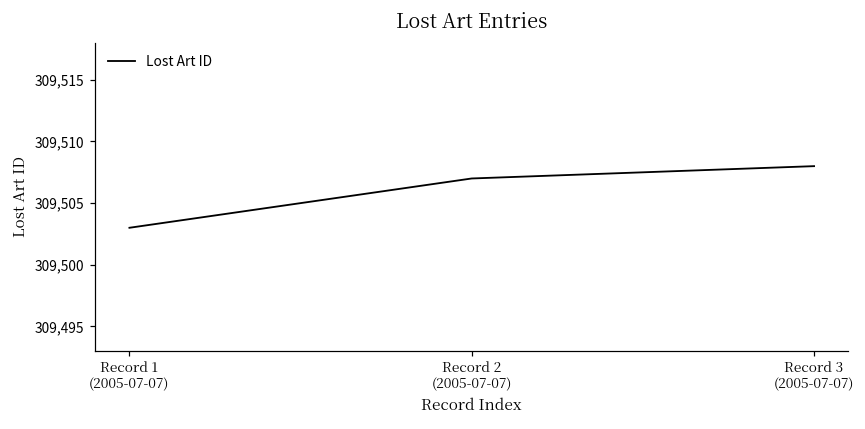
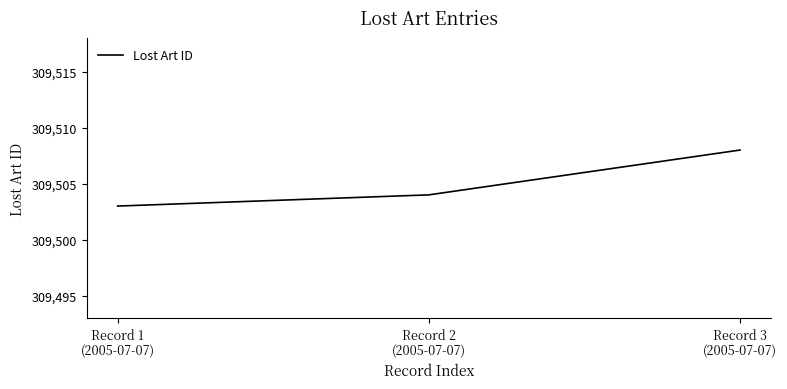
  {
    "Record 1 (2005-07-07)": "309,503",
-   "Record 2 (2005-07-07)": "309,507",
+   "Record 2 (2005-07-07)": "309,504",
    "Record 3 (2005-07-07)": "309,508"
  }
